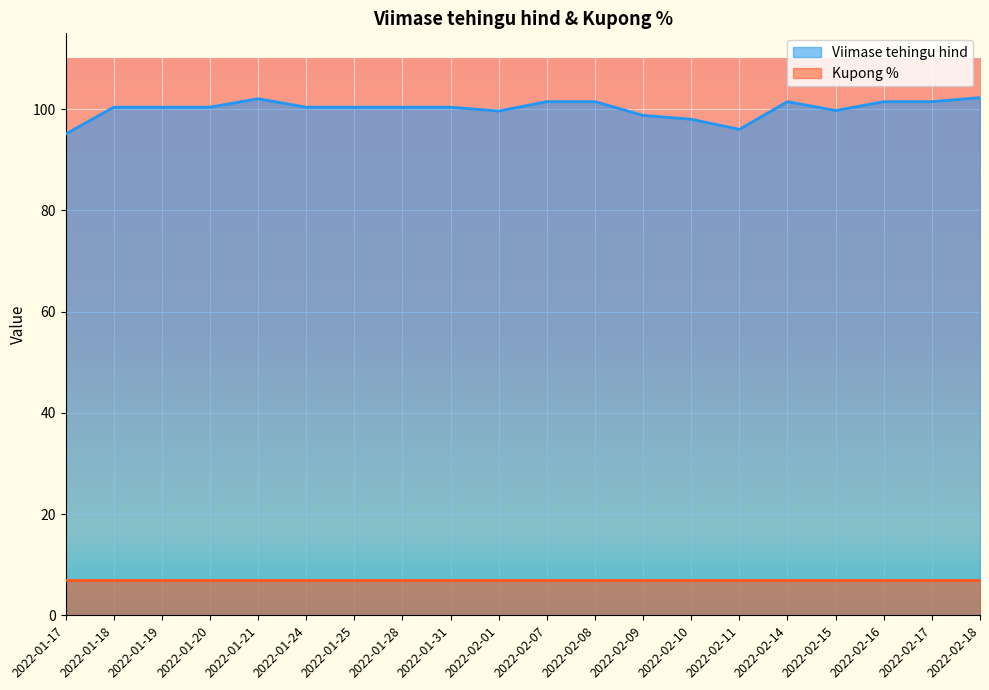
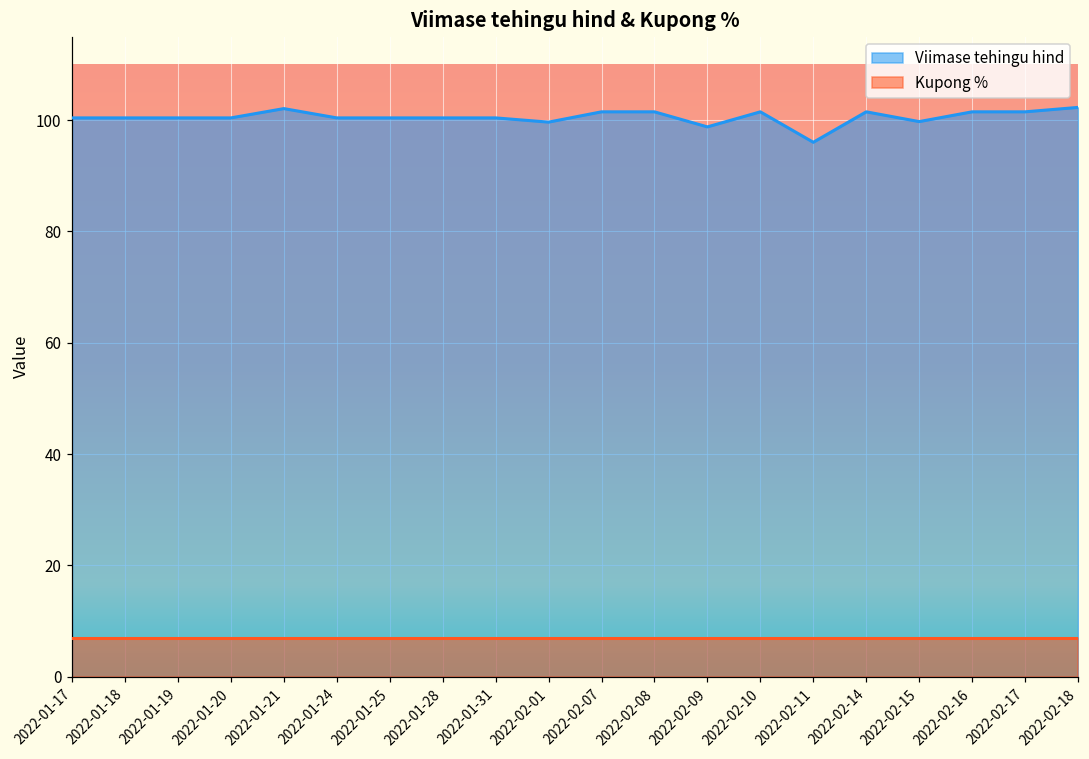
  {
    "Viimase tehingu hind": {
-     "2022-01-17": 95,
+     "2022-01-17": 100,
      "2022-01-18": 100,
      "2022-01-19": 100,
      "2022-01-20": 100,
      "2022-01-21": 102,
      "2022-01-24": 100,
      "2022-01-25": 100,
      "2022-01-28": 100,
      "2022-01-31": 100,
      "2022-02-01": 100,
      "2022-02-07": 101,
      "2022-02-08": 101,
      "2022-02-09": 99,
-     "2022-02-10": 98,
+     "2022-02-10": 101,
      "2022-02-11": 96,
      "2022-02-14": 101,
      "2022-02-15": 100,
      "2022-02-16": 101,
      "2022-02-17": 101,
      "2022-02-18": 102
    },
    "Kupong %": {
      "2022-01-17": 7,
      "2022-01-18": 7,
      "2022-01-19": 7,
      "2022-01-20": 7,
      "2022-01-21": 7,
      "2022-01-24": 7,
      "2022-01-25": 7,
      "2022-01-28": 7,
      "2022-01-31": 7,
      "2022-02-01": 7,
      "2022-02-07": 7,
      "2022-02-08": 7,
      "2022-02-09": 7,
      "2022-02-10": 7,
      "2022-02-11": 7,
      "2022-02-14": 7,
      "2022-02-15": 7,
      "2022-02-16": 7,
      "2022-02-17": 7,
      "2022-02-18": 7
    }
  }
